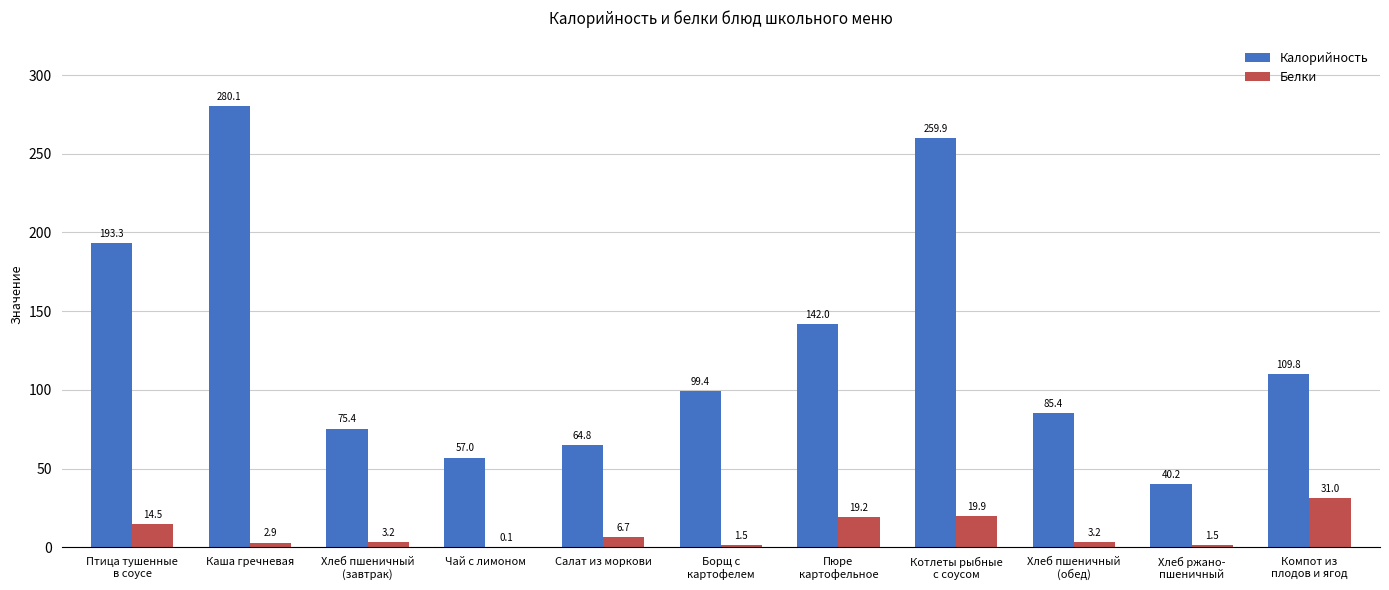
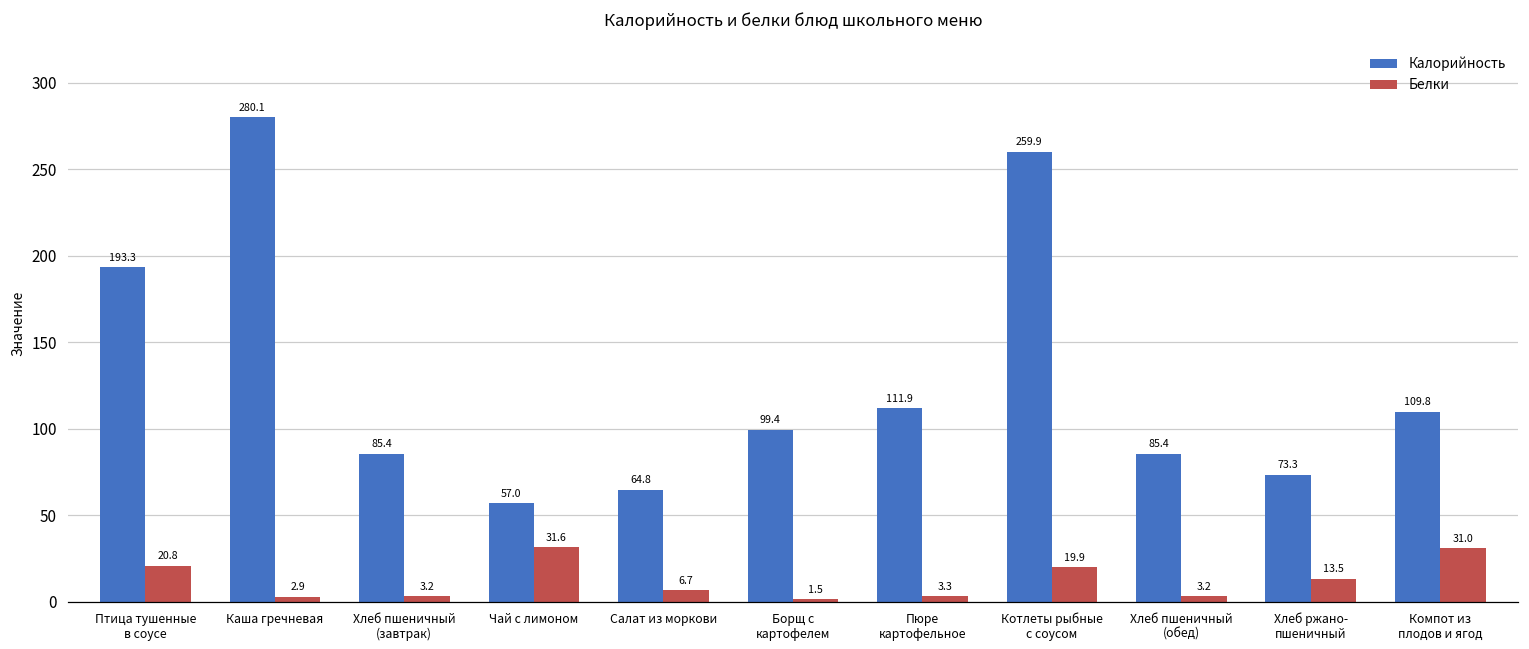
  {
    "Калорийность": {
      "Птица тушенные в соусе": 193.3,
      "Каша гречневая": 280.1,
-     "Хлеб пшеничный (завтрак)": 75.4,
+     "Хлеб пшеничный (завтрак)": 85.4,
      "Чай с лимоном": 57.0,
      "Салат из моркови": 64.8,
      "Борщ с картофелем": 99.4,
-     "Пюре картофельное": 142.0,
+     "Пюре картофельное": 111.9,
      "Котлеты рыбные с соусом": 259.9,
      "Хлеб пшеничный (обед)": 85.4,
-     "Хлеб ржано- пшеничный": 40.2,
+     "Хлеб ржано- пшеничный": 73.3,
      "Компот из плодов и ягод": 109.8
    },
    "Белки": {
-     "Птица тушенные в соусе": 14.5,
+     "Птица тушенные в соусе": 20.8,
      "Каша гречневая": 2.9,
      "Хлеб пшеничный (завтрак)": 3.2,
-     "Чай с лимоном": 0.1,
+     "Чай с лимоном": 31.6,
      "Салат из моркови": 6.7,
      "Борщ с картофелем": 1.5,
-     "Пюре картофельное": 19.2,
+     "Пюре картофельное": 3.3,
      "Котлеты рыбные с соусом": 19.9,
      "Хлеб пшеничный (обед)": 3.2,
-     "Хлеб ржано- пшеничный": 1.5,
+     "Хлеб ржано- пшеничный": 13.5,
      "Компот из плодов и ягод": 31.0
    }
  }
